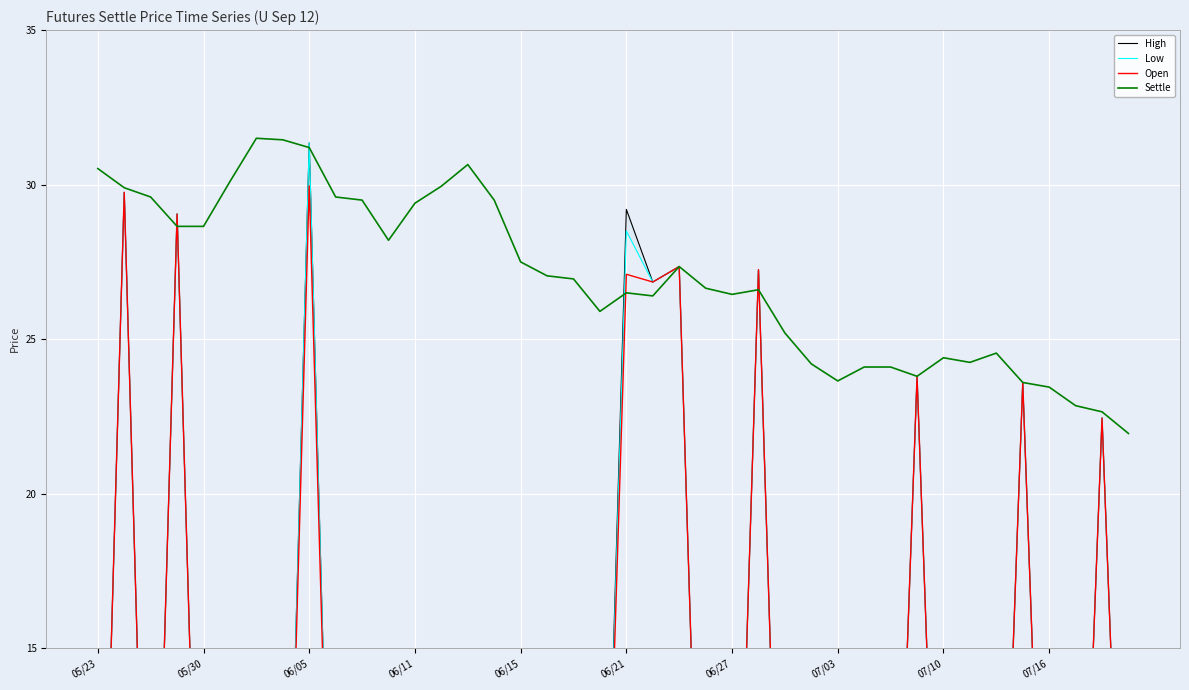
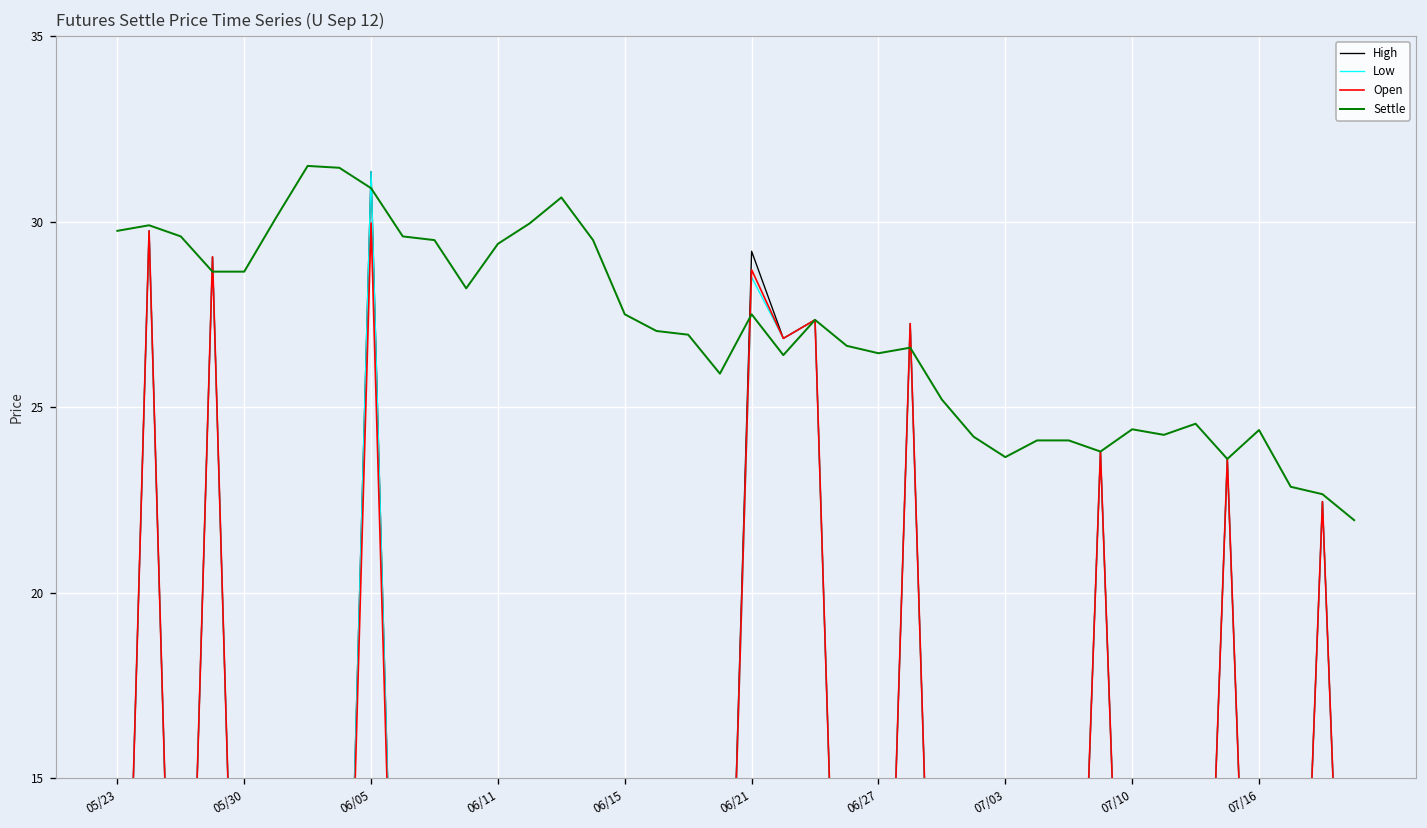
  {
    "High": {
      "06/21": 29.2
    },
    "Low": {
      "06/21": 28.5
    },
    "Open": {
      "06/05": 30.0,
-     "06/21": 27.1
+     "06/21": 28.7
    },
    "Settle": {
-     "05/23": 30.5,
+     "05/23": 29.8,
      "05/30": 28.7,
-     "06/05": 31.2,
+     "06/05": 30.9,
      "06/11": 29.4,
      "06/15": 27.5,
-     "06/21": 26.5,
+     "06/21": 27.5,
      "06/27": 26.5,
      "07/03": 23.7,
      "07/10": 24.4,
-     "07/16": 23.5
+     "07/16": 24.4
    }
  }
